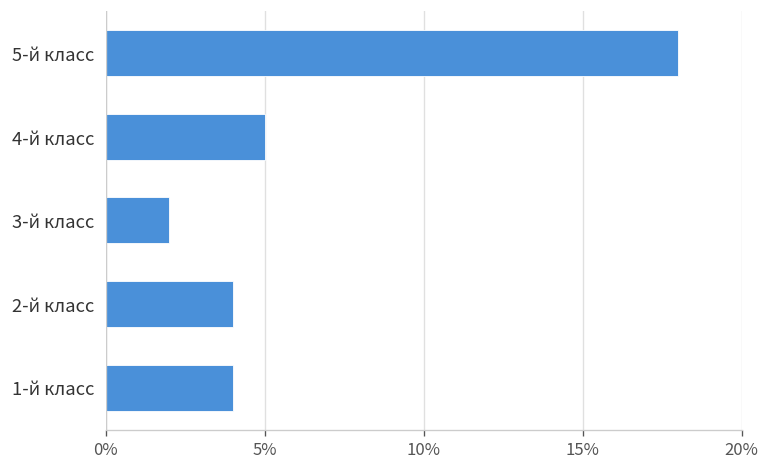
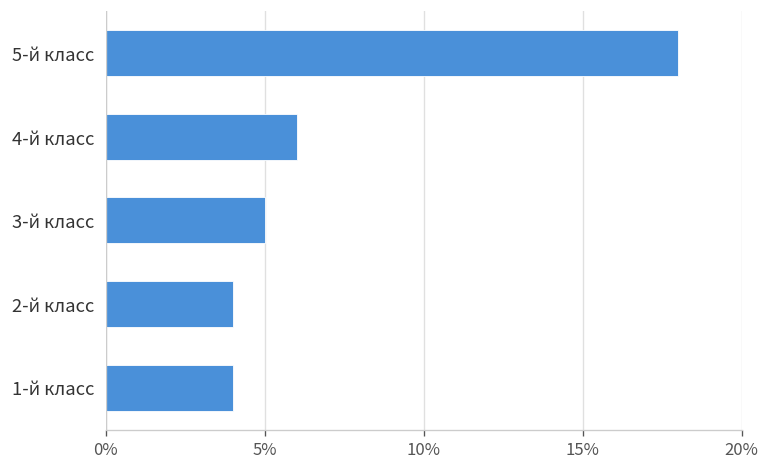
  {
    "5-й класс": "18%",
-   "4-й класс": "5%",
-   "3-й класс": "2%",
+   "4-й класс": "6%",
+   "3-й класс": "5%",
    "2-й класс": "4%",
    "1-й класс": "4%"
  }
